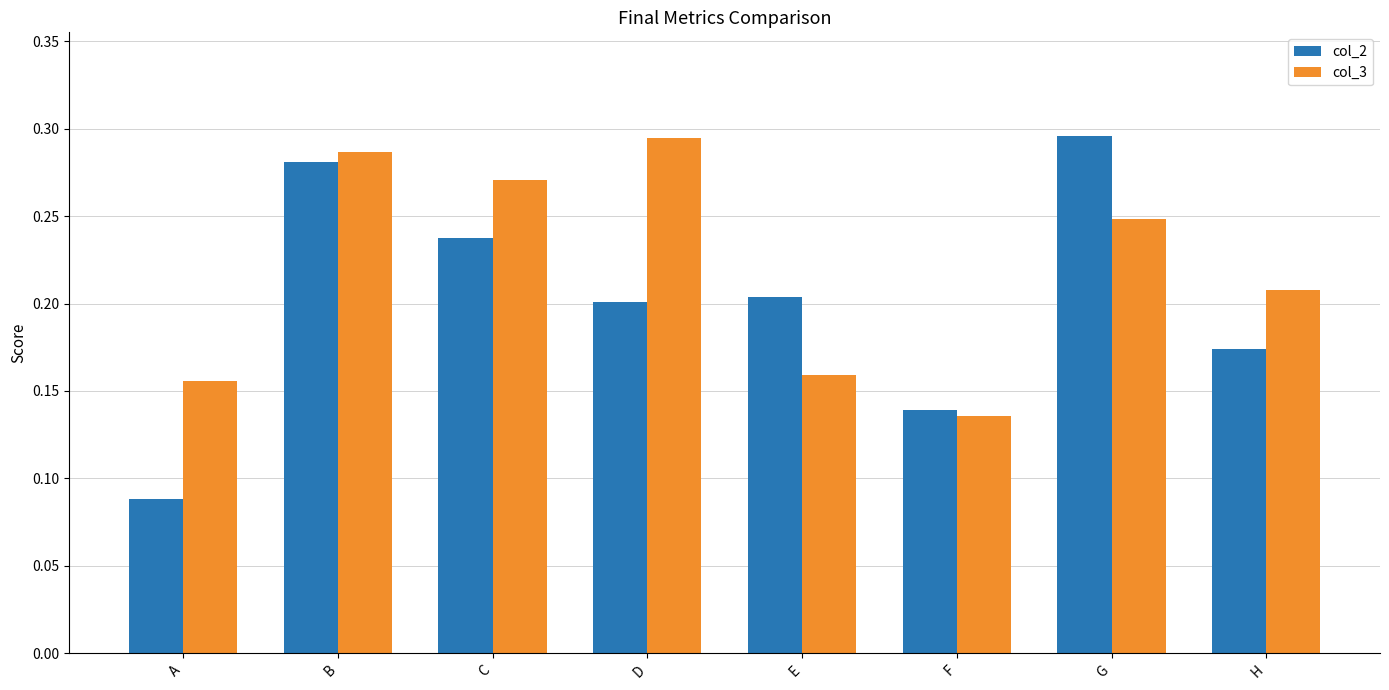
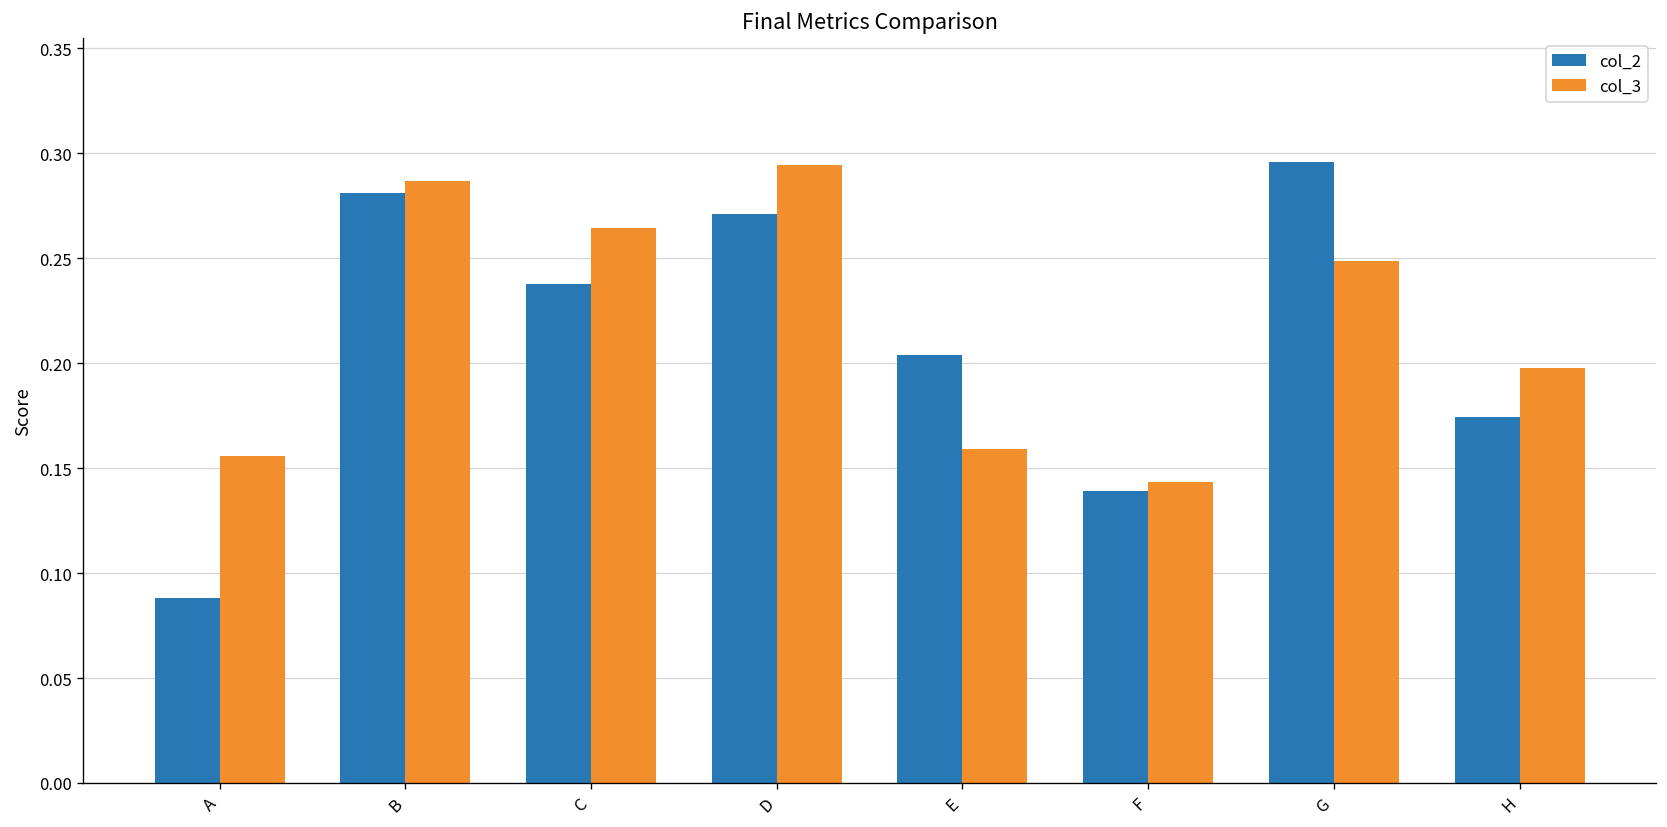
  {
    "col_2": {
      "A": 0.088,
      "B": 0.281,
      "C": 0.238,
-     "D": 0.201,
+     "D": 0.271,
      "E": 0.204,
      "F": 0.139,
      "G": 0.296,
      "H": 0.174
    },
    "col_3": {
      "A": 0.156,
      "B": 0.287,
-     "C": 0.271,
+     "C": 0.264,
      "D": 0.294,
      "E": 0.159,
-     "F": 0.136,
+     "F": 0.143,
      "G": 0.249,
-     "H": 0.208
+     "H": 0.198
    }
  }
